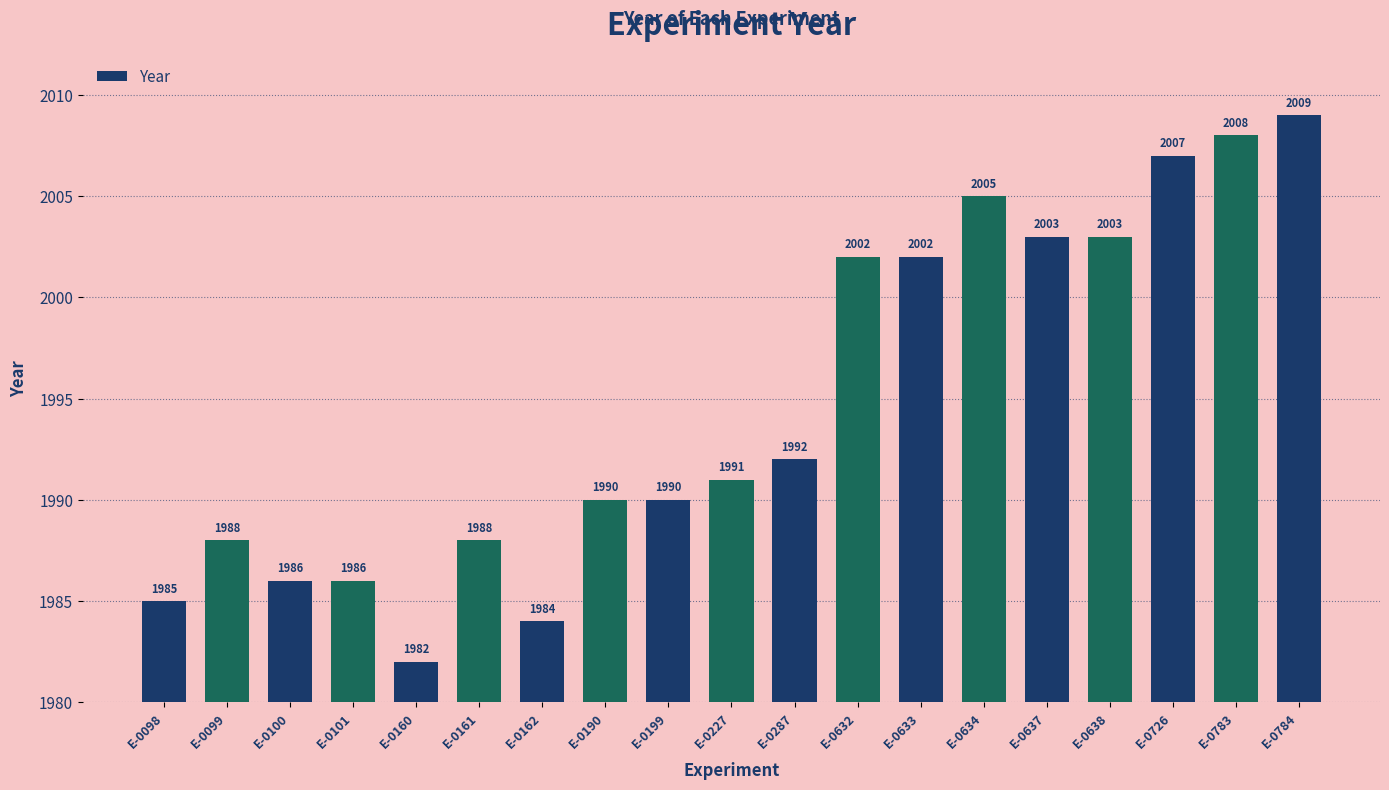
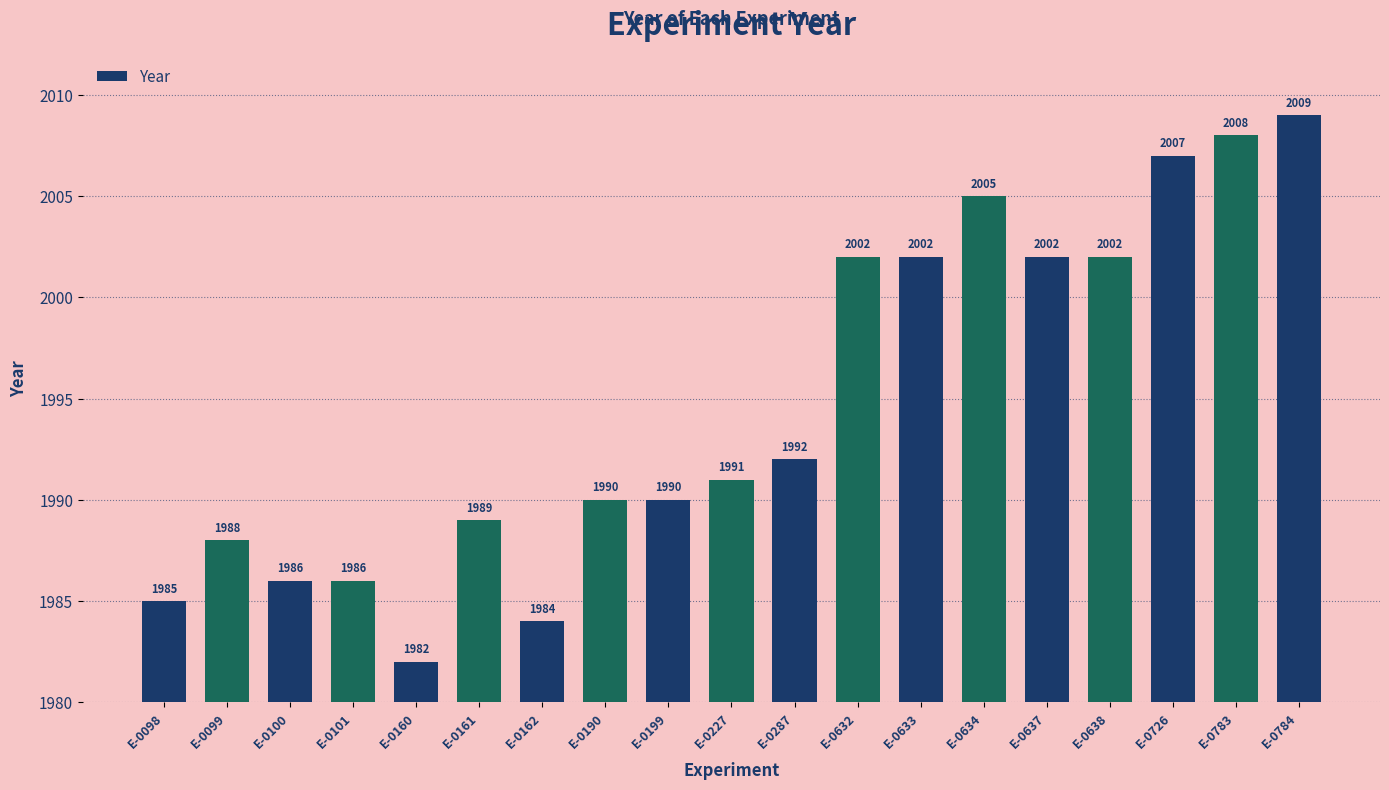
  {
    "E-0098": 1985,
    "E-0099": 1988,
    "E-0100": 1986,
    "E-0101": 1986,
    "E-0160": 1982,
-   "E-0161": 1988,
+   "E-0161": 1989,
    "E-0162": 1984,
    "E-0190": 1990,
    "E-0199": 1990,
    "E-0227": 1991,
    "E-0287": 1992,
    "E-0632": 2002,
    "E-0633": 2002,
    "E-0634": 2005,
-   "E-0637": 2003,
-   "E-0638": 2003,
+   "E-0637": 2002,
+   "E-0638": 2002,
    "E-0726": 2007,
    "E-0783": 2008,
    "E-0784": 2009
  }
